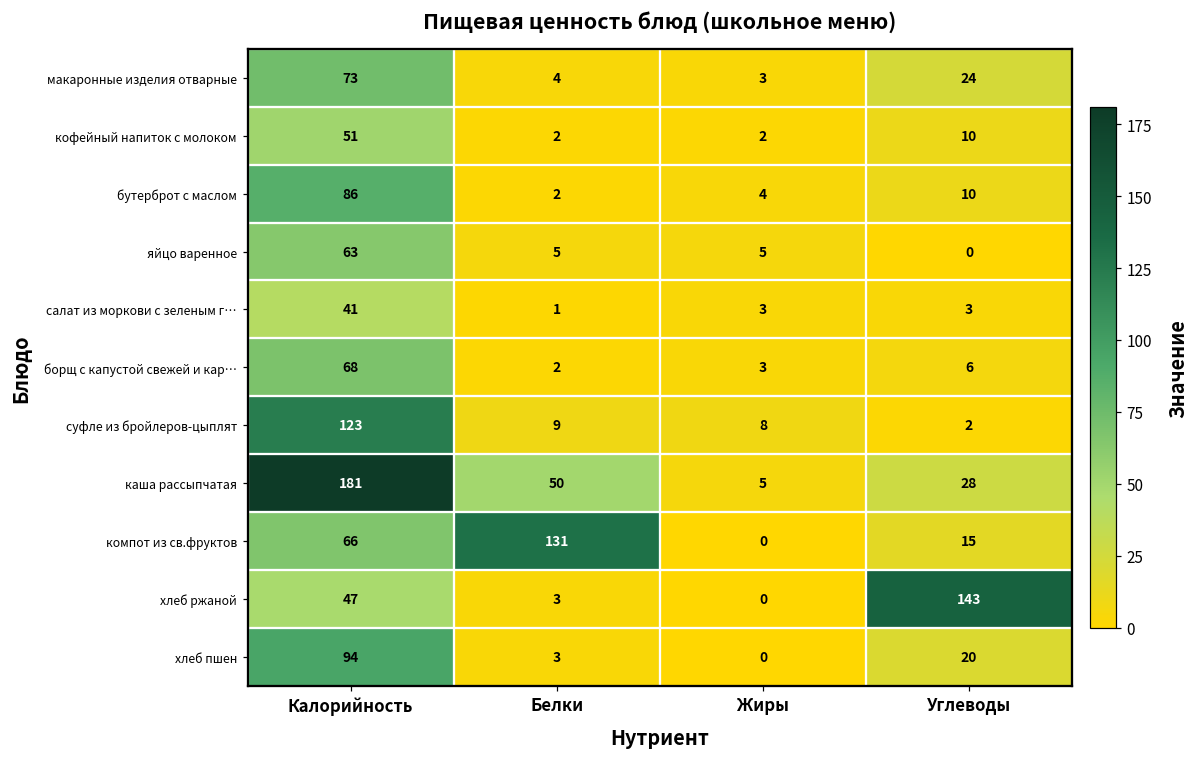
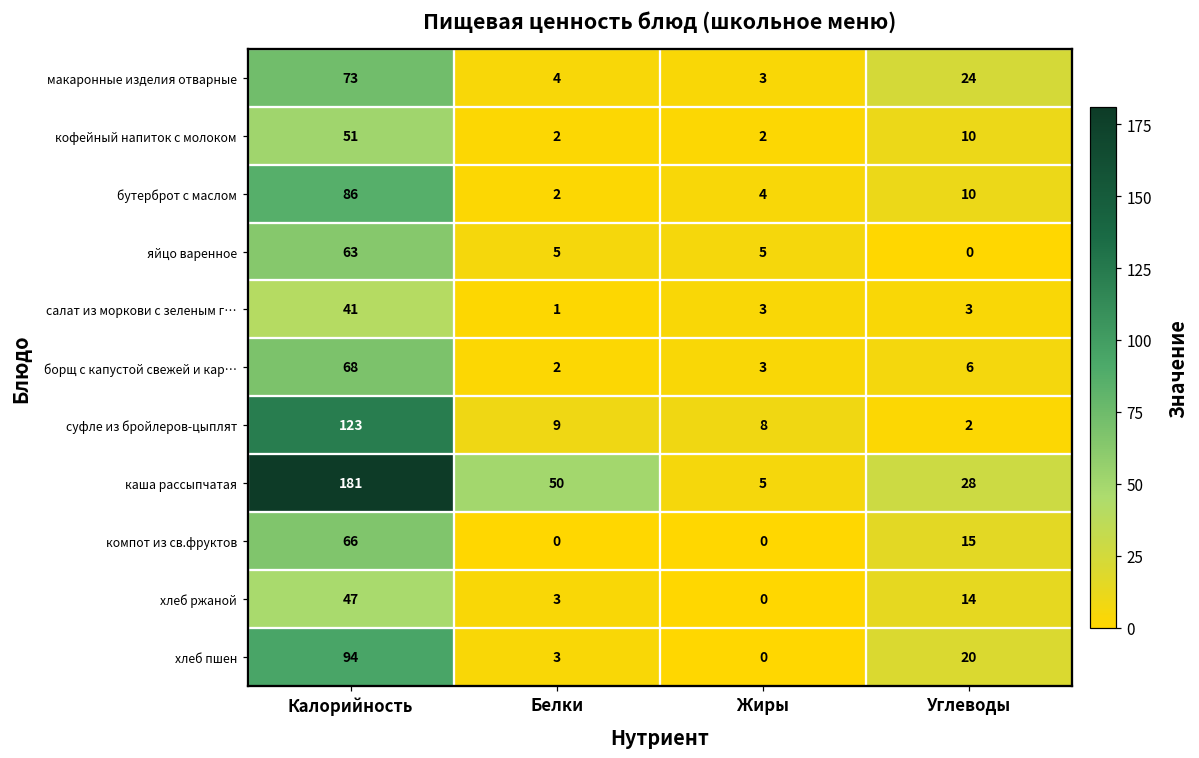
  {
    "макаронные изделия отварные": {
      "Калорийность": 73,
      "Белки": 4,
      "Жиры": 3,
      "Углеводы": 24
    },
    "кофейный напиток с молоком": {
      "Калорийность": 51,
      "Белки": 2,
      "Жиры": 2,
      "Углеводы": 10
    },
    "бутерброт с маслом": {
      "Калорийность": 86,
      "Белки": 2,
      "Жиры": 4,
      "Углеводы": 10
    },
    "яйцо варенное": {
      "Калорийность": 63,
      "Белки": 5,
      "Жиры": 5,
      "Углеводы": 0
    },
    "салат из моркови с зеленым г…": {
      "Калорийность": 41,
      "Белки": 1,
      "Жиры": 3,
      "Углеводы": 3
    },
    "борщ с капустой свежей и кар…": {
      "Калорийность": 68,
      "Белки": 2,
      "Жиры": 3,
      "Углеводы": 6
    },
    "суфле из бройлеров-цыплят": {
      "Калорийность": 123,
      "Белки": 9,
      "Жиры": 8,
      "Углеводы": 2
    },
    "каша рассыпчатая": {
      "Калорийность": 181,
      "Белки": 50,
      "Жиры": 5,
      "Углеводы": 28
    },
    "компот из св.фруктов": {
      "Калорийность": 66,
-     "Белки": 131,
+     "Белки": 0,
      "Жиры": 0,
      "Углеводы": 15
    },
    "хлеб ржаной": {
      "Калорийность": 47,
      "Белки": 3,
      "Жиры": 0,
-     "Углеводы": 143
+     "Углеводы": 14
    },
    "хлеб пшен": {
      "Калорийность": 94,
      "Белки": 3,
      "Жиры": 0,
      "Углеводы": 20
    }
  }
